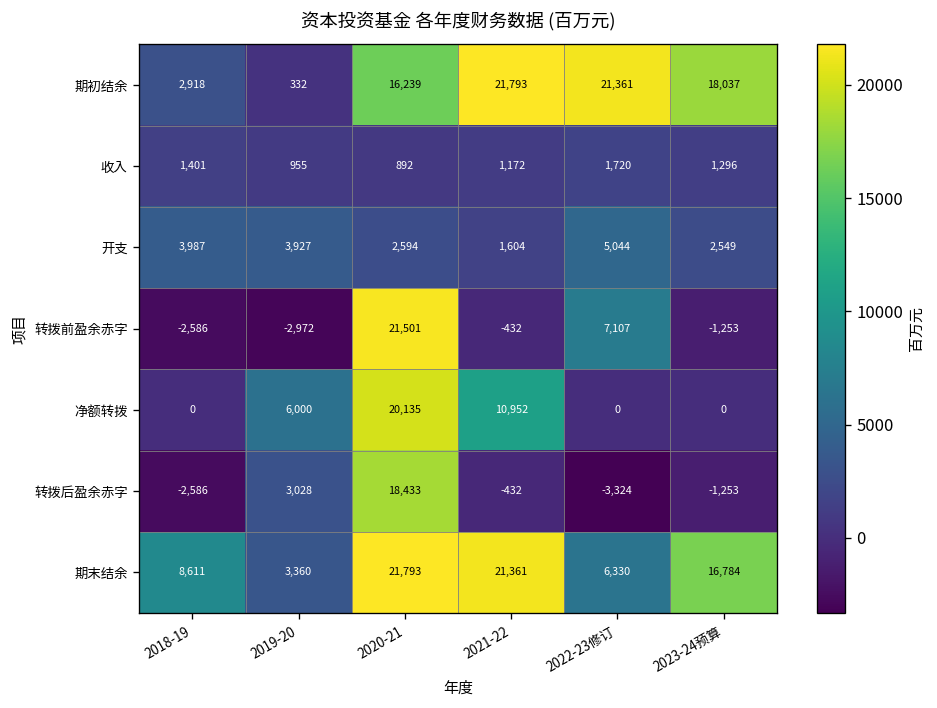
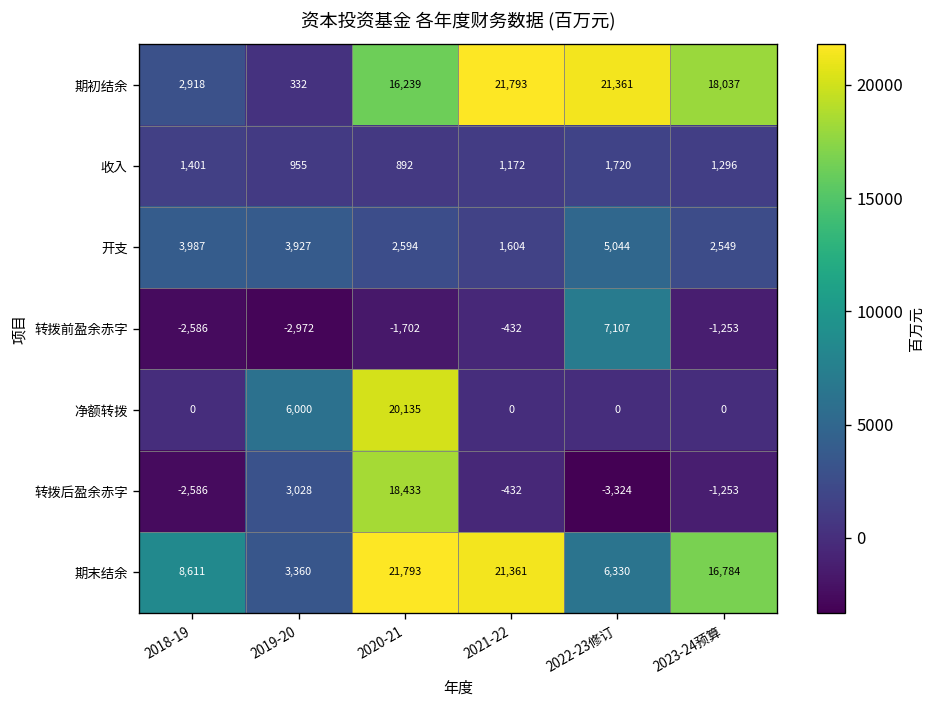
  {
    "期初结余": {
      "2018-19": "2,918",
      "2019-20": "332",
      "2020-21": "16,239",
      "2021-22": "21,793",
      "2022-23修订": "21,361",
      "2023-24预算": "18,037"
    },
    "收入": {
      "2018-19": "1,401",
      "2019-20": "955",
      "2020-21": "892",
      "2021-22": "1,172",
      "2022-23修订": "1,720",
      "2023-24预算": "1,296"
    },
    "开支": {
      "2018-19": "3,987",
      "2019-20": "3,927",
      "2020-21": "2,594",
      "2021-22": "1,604",
      "2022-23修订": "5,044",
      "2023-24预算": "2,549"
    },
    "转拨前盈余赤字": {
      "2018-19": "-2,586",
      "2019-20": "-2,972",
-     "2020-21": "21,501",
+     "2020-21": "-1,702",
      "2021-22": "-432",
      "2022-23修订": "7,107",
      "2023-24预算": "-1,253"
    },
    "净额转拨": {
      "2018-19": "0",
      "2019-20": "6,000",
      "2020-21": "20,135",
-     "2021-22": "10,952",
+     "2021-22": "0",
      "2022-23修订": "0",
      "2023-24预算": "0"
    },
    "转拨后盈余赤字": {
      "2018-19": "-2,586",
      "2019-20": "3,028",
      "2020-21": "18,433",
      "2021-22": "-432",
      "2022-23修订": "-3,324",
      "2023-24预算": "-1,253"
    },
    "期末结余": {
      "2018-19": "8,611",
      "2019-20": "3,360",
      "2020-21": "21,793",
      "2021-22": "21,361",
      "2022-23修订": "6,330",
      "2023-24预算": "16,784"
    }
  }
